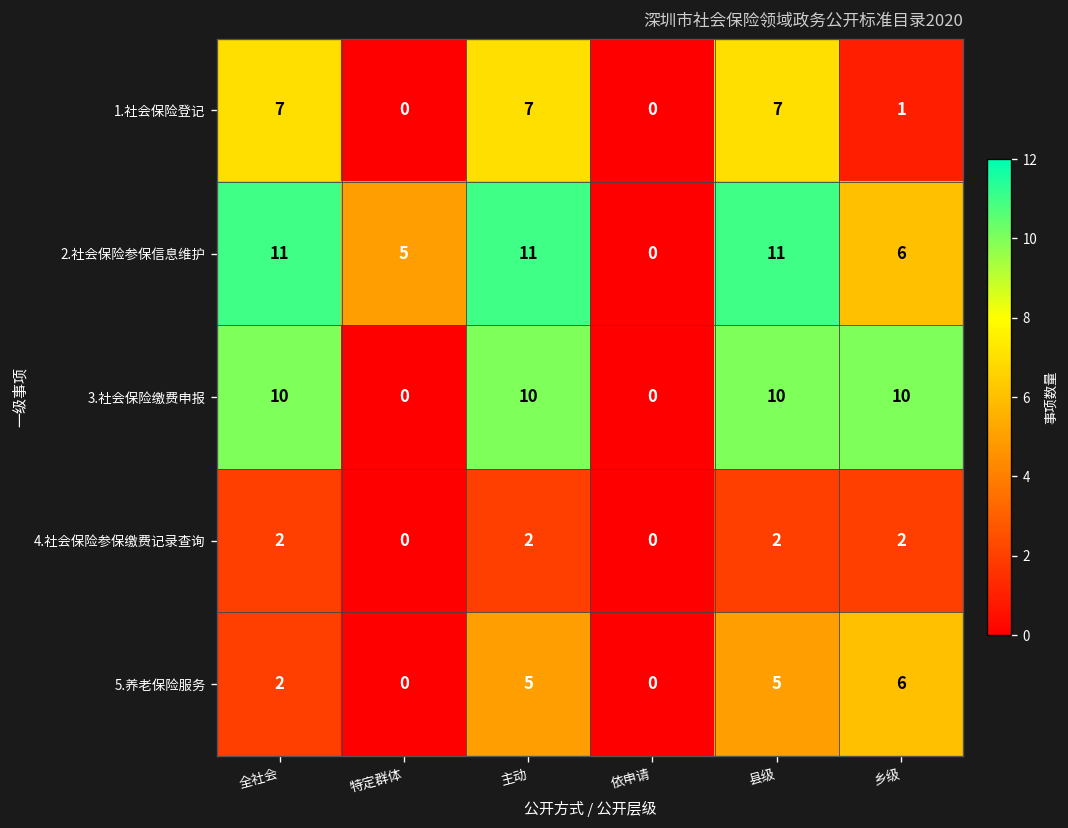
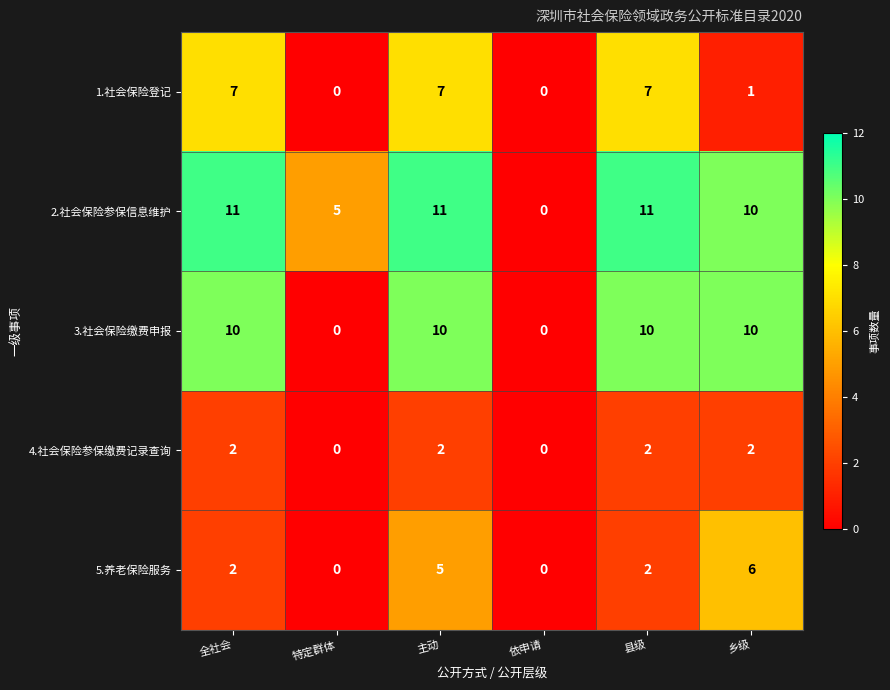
  {
    "1.社会保险登记": {
      "全社会": 7,
      "特定群体": 0,
      "主动": 7,
      "依申请": 0,
      "县级": 7,
      "乡级": 1
    },
    "2.社会保险参保信息维护": {
      "全社会": 11,
      "特定群体": 5,
      "主动": 11,
      "依申请": 0,
      "县级": 11,
-     "乡级": 6
+     "乡级": 10
    },
    "3.社会保险缴费申报": {
      "全社会": 10,
      "特定群体": 0,
      "主动": 10,
      "依申请": 0,
      "县级": 10,
      "乡级": 10
    },
    "4.社会保险参保缴费记录查询": {
      "全社会": 2,
      "特定群体": 0,
      "主动": 2,
      "依申请": 0,
      "县级": 2,
      "乡级": 2
    },
    "5.养老保险服务": {
      "全社会": 2,
      "特定群体": 0,
      "主动": 5,
      "依申请": 0,
-     "县级": 5,
+     "县级": 2,
      "乡级": 6
    }
  }
